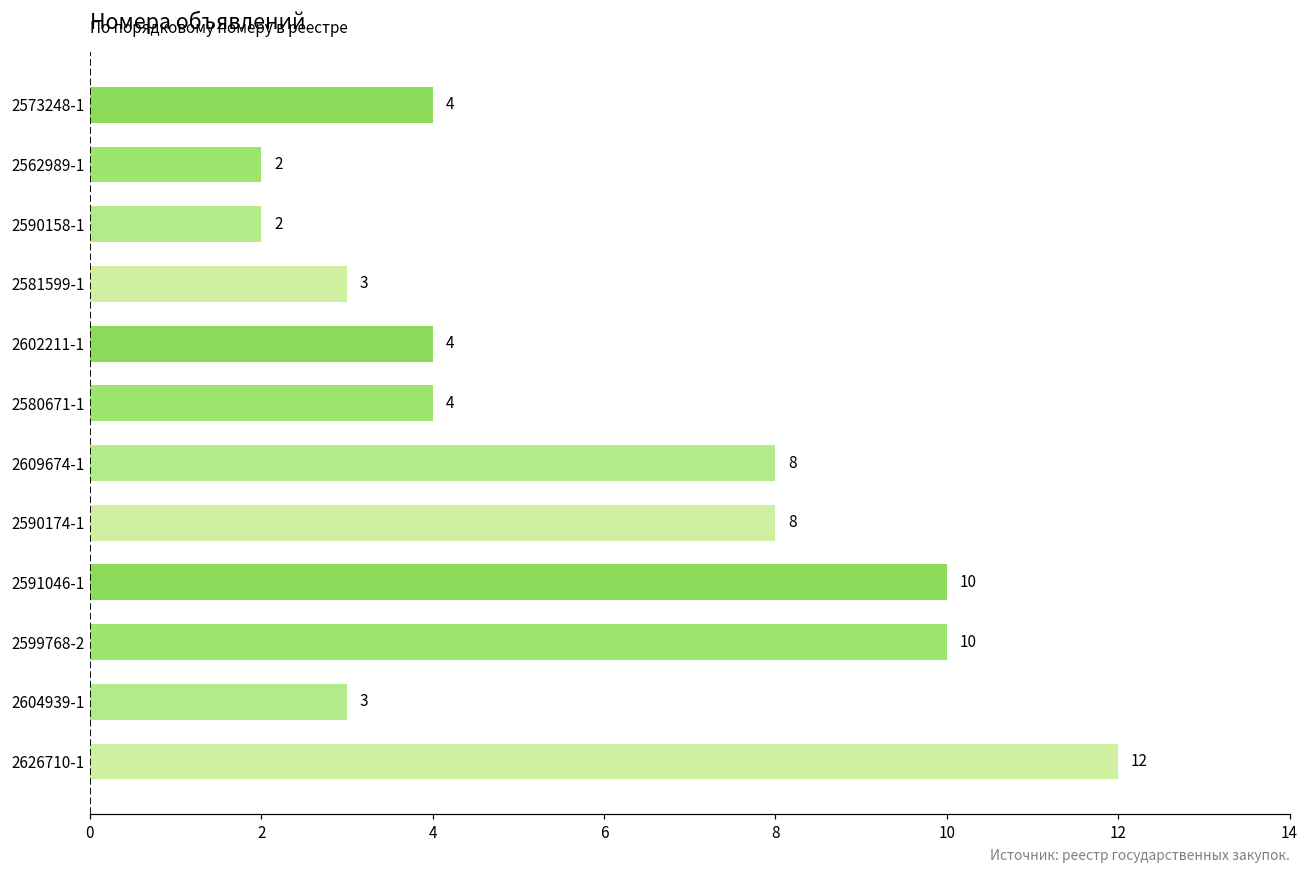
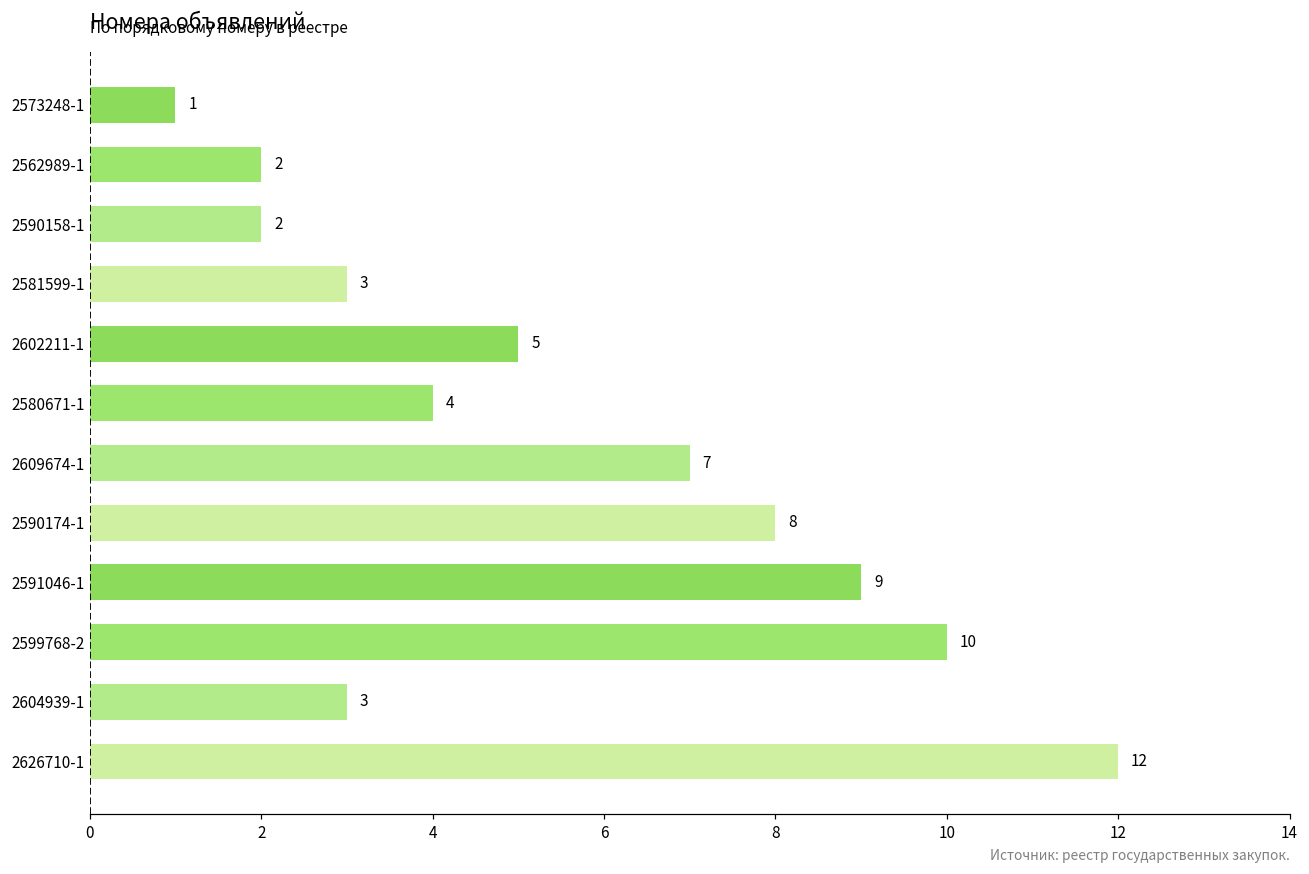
  {
-   "2573248-1": 4,
+   "2573248-1": 1,
    "2562989-1": 2,
    "2590158-1": 2,
    "2581599-1": 3,
-   "2602211-1": 4,
+   "2602211-1": 5,
    "2580671-1": 4,
-   "2609674-1": 8,
+   "2609674-1": 7,
    "2590174-1": 8,
-   "2591046-1": 10,
+   "2591046-1": 9,
    "2599768-2": 10,
    "2604939-1": 3,
    "2626710-1": 12
  }
